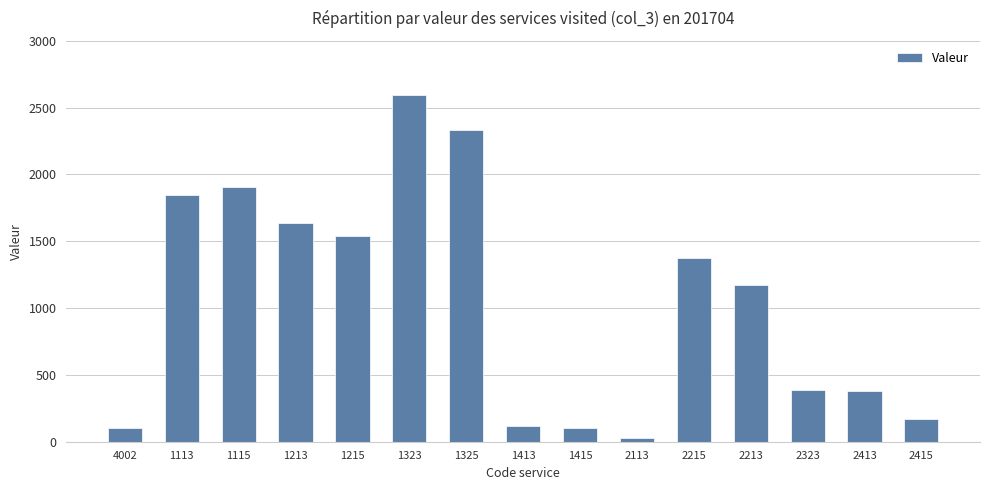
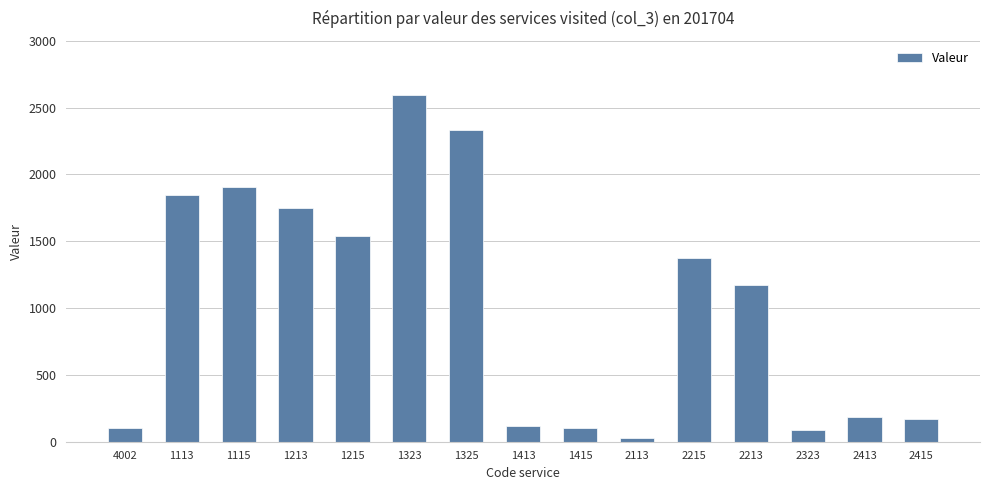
  {
    "4002": 100,
    "1113": 1850,
    "1115": 1900,
-   "1213": 1640,
+   "1213": 1750,
    "1215": 1540,
    "1323": 2590,
    "1325": 2330,
    "1413": 120,
    "1415": 100,
    "2113": 30,
    "2215": 1380,
    "2213": 1170,
-   "2323": 390,
-   "2413": 380,
+   "2323": 90,
+   "2413": 190,
    "2415": 170
  }
